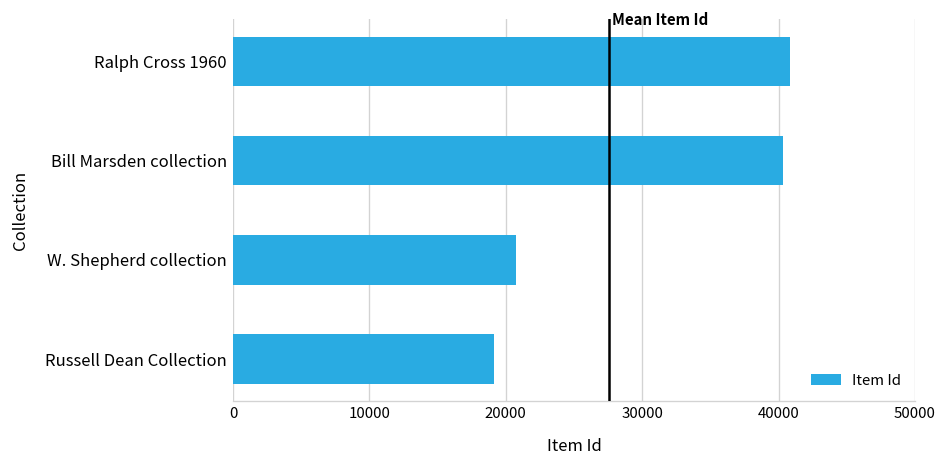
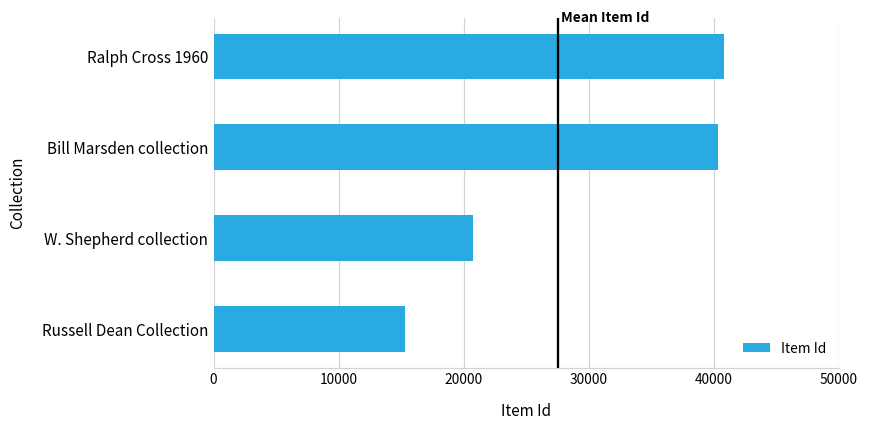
  {
    "Ralph Cross 1960": 40900,
    "Bill Marsden collection": 40300,
    "W. Shepherd collection": 20800,
-   "Russell Dean Collection": 19200
+   "Russell Dean Collection": 15300
  }
